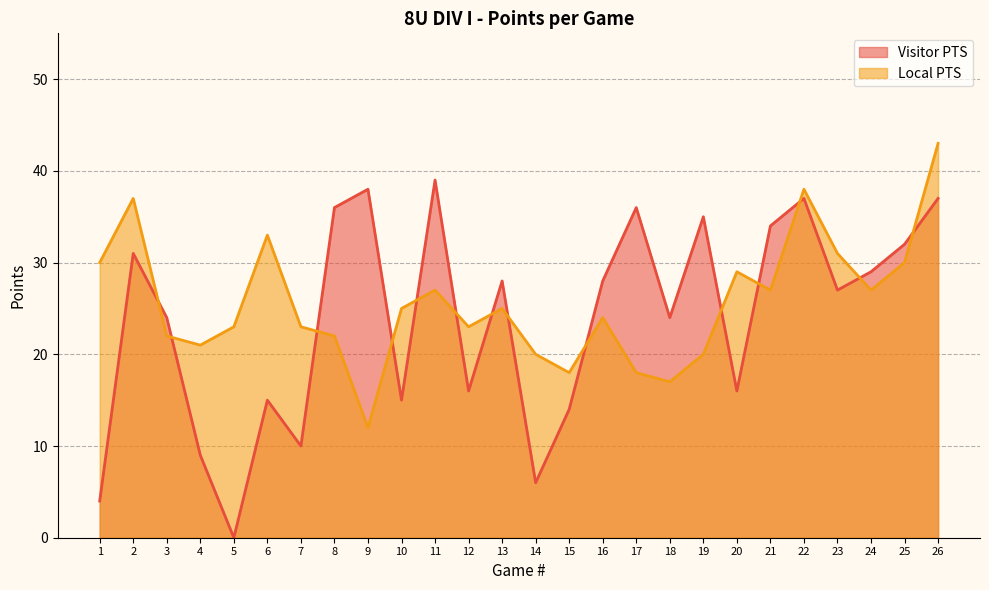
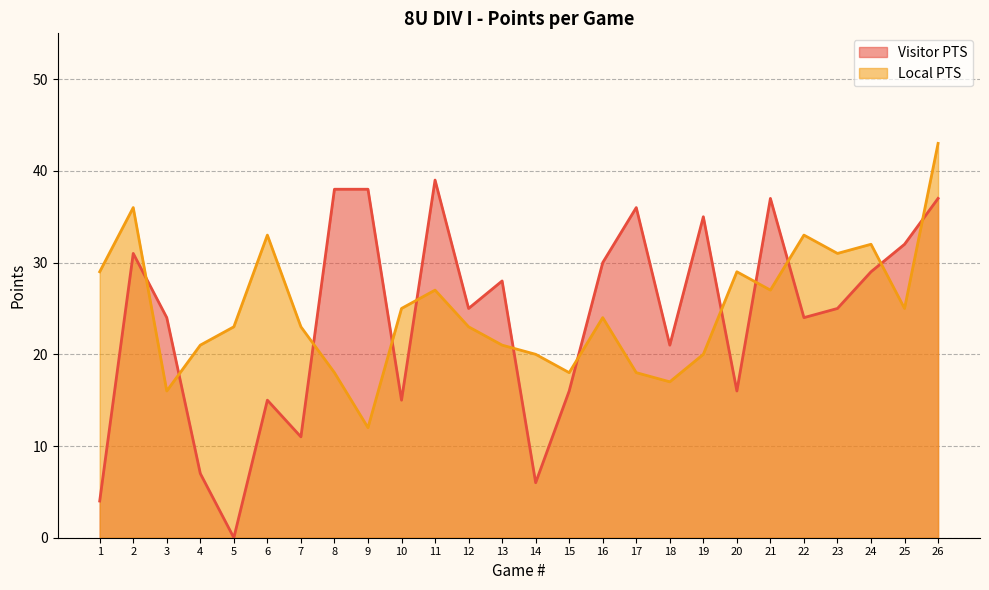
  {
    "Visitor PTS": {
      "1": 4,
      "2": 31,
      "3": 24,
-     "4": 9,
+     "4": 7,
      "5": 0,
      "6": 15,
-     "7": 10,
-     "8": 36,
+     "7": 11,
+     "8": 38,
      "9": 38,
      "10": 15,
      "11": 39,
-     "12": 16,
+     "12": 25,
      "13": 28,
      "14": 6,
-     "15": 14,
-     "16": 28,
+     "15": 16,
+     "16": 30,
      "17": 36,
-     "18": 24,
+     "18": 21,
      "19": 35,
      "20": 16,
-     "21": 34,
-     "22": 37,
-     "23": 27,
+     "21": 37,
+     "22": 24,
+     "23": 25,
      "24": 29,
      "25": 32,
      "26": 37
    },
    "Local PTS": {
-     "1": 30,
-     "2": 37,
-     "3": 22,
+     "1": 29,
+     "2": 36,
+     "3": 16,
      "4": 21,
      "5": 23,
      "6": 33,
      "7": 23,
-     "8": 22,
+     "8": 18,
      "9": 12,
      "10": 25,
      "11": 27,
      "12": 23,
-     "13": 25,
+     "13": 21,
      "14": 20,
      "15": 18,
      "16": 24,
      "17": 18,
      "18": 17,
      "19": 20,
      "20": 29,
      "21": 27,
-     "22": 38,
+     "22": 33,
      "23": 31,
-     "24": 27,
-     "25": 30,
+     "24": 32,
+     "25": 25,
      "26": 43
    }
  }
